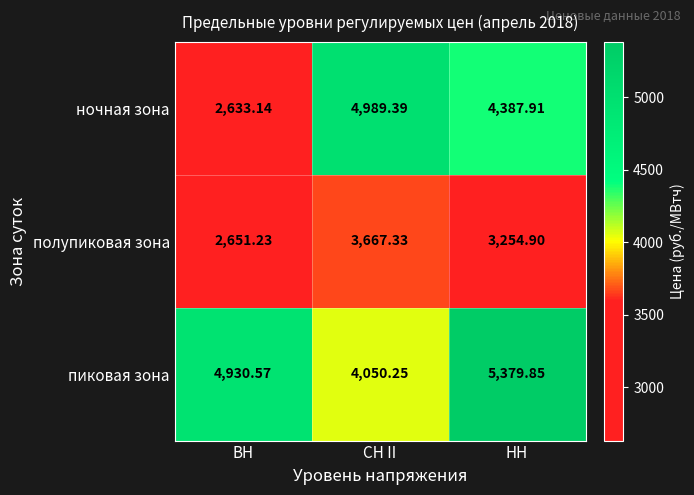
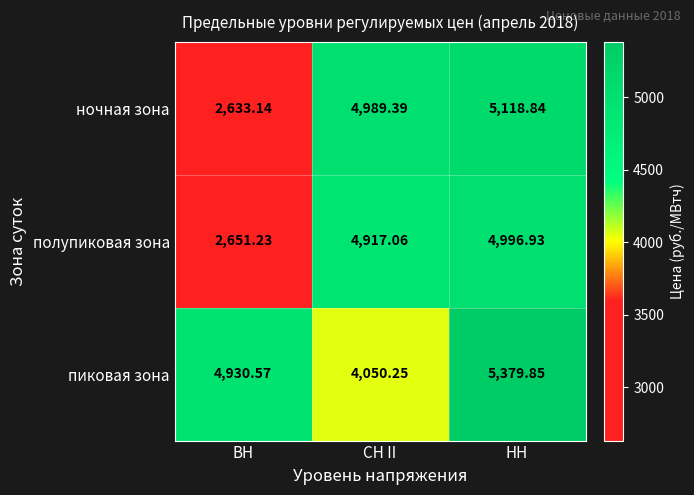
  {
    "ночная зона": {
      "ВН": "2,633.14",
      "СН II": "4,989.39",
-     "НН": "4,387.91"
+     "НН": "5,118.84"
    },
    "полупиковая зона": {
      "ВН": "2,651.23",
-     "СН II": "3,667.33",
-     "НН": "3,254.90"
+     "СН II": "4,917.06",
+     "НН": "4,996.93"
    },
    "пиковая зона": {
      "ВН": "4,930.57",
      "СН II": "4,050.25",
      "НН": "5,379.85"
    }
  }
